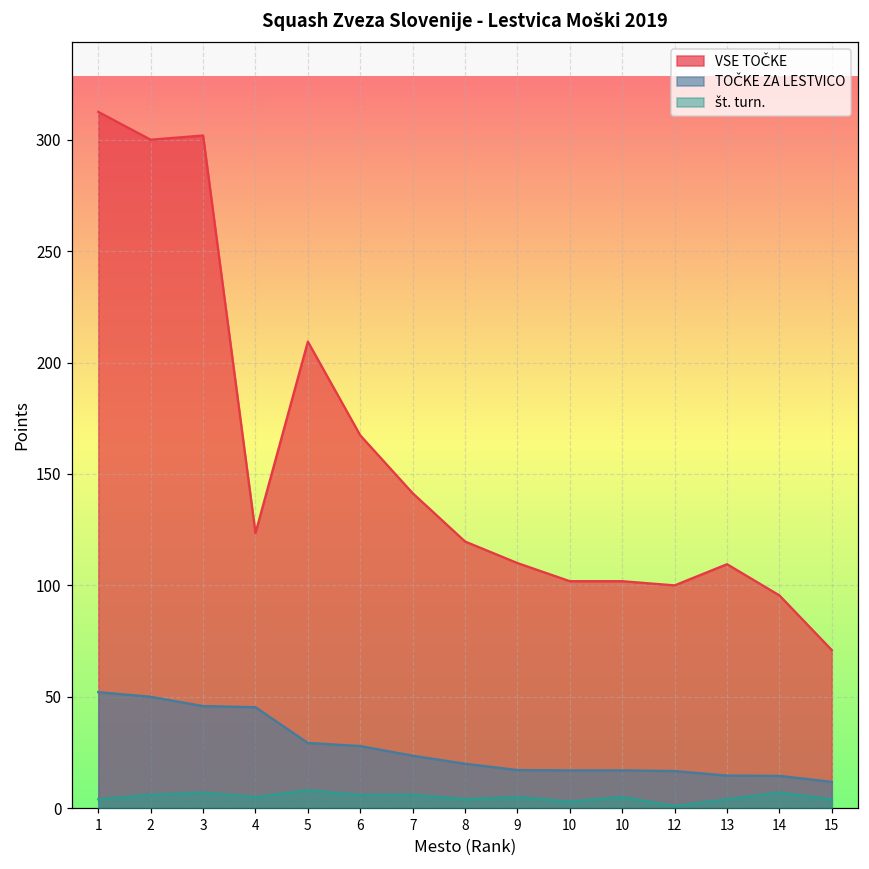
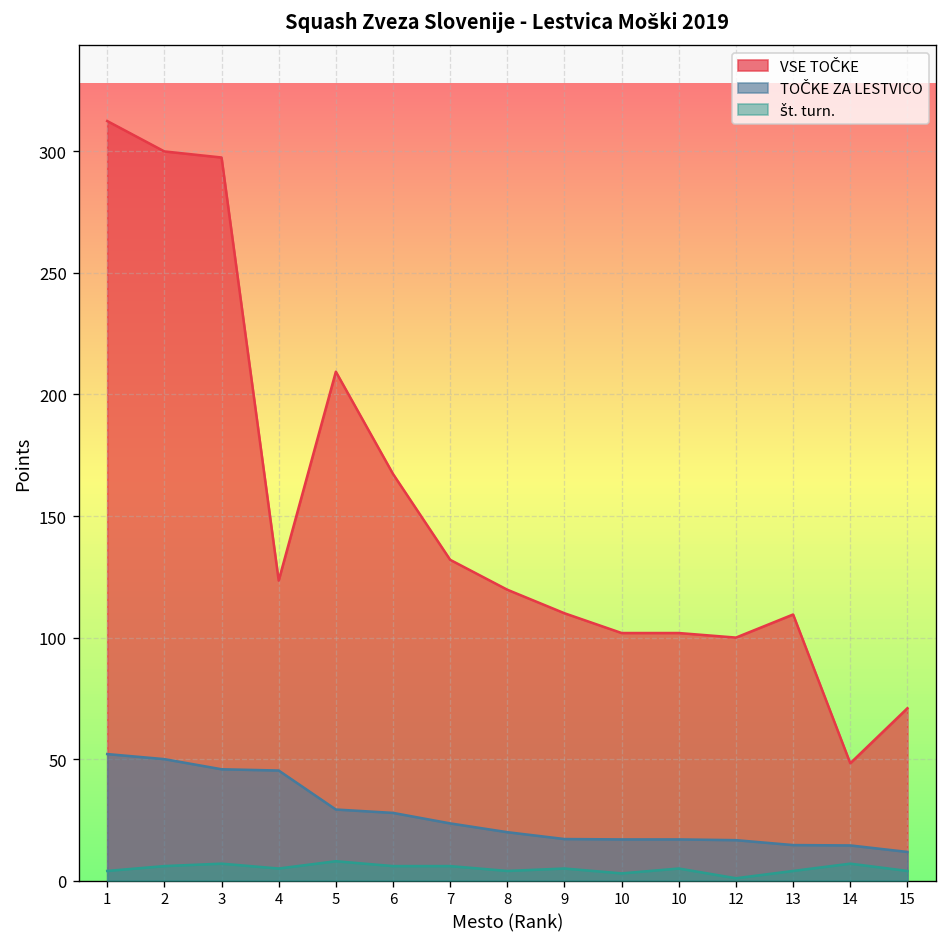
  {
    "VSE TOČKE": {
      "1": 313,
      "2": 300,
-     "3": 302,
+     "3": 298,
      "4": 123,
      "5": 209,
      "6": 167,
-     "7": 141,
+     "7": 132,
      "8": 120,
      "9": 110,
      "12": 100,
      "13": 110,
-     "14": 96,
+     "14": 48,
      "15": 71
    }
  }
